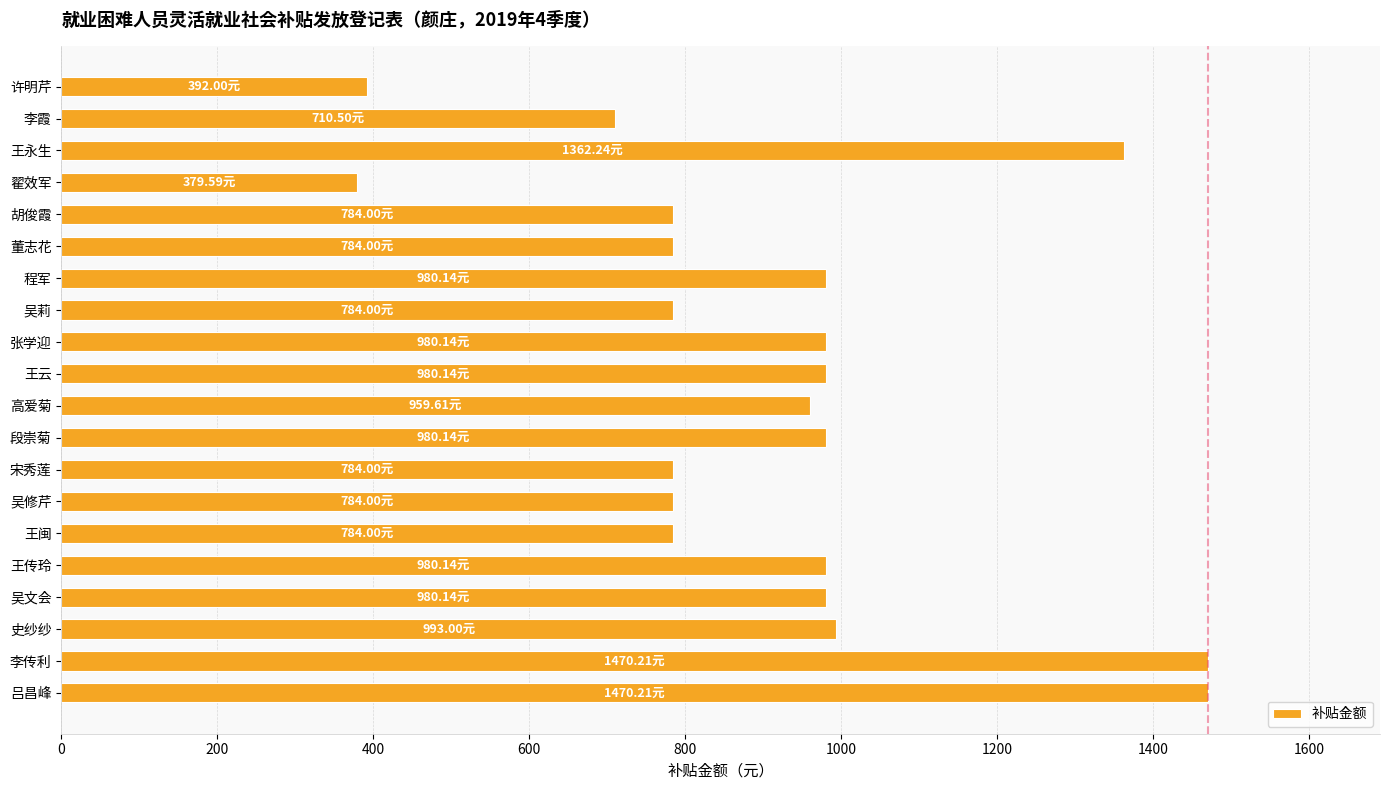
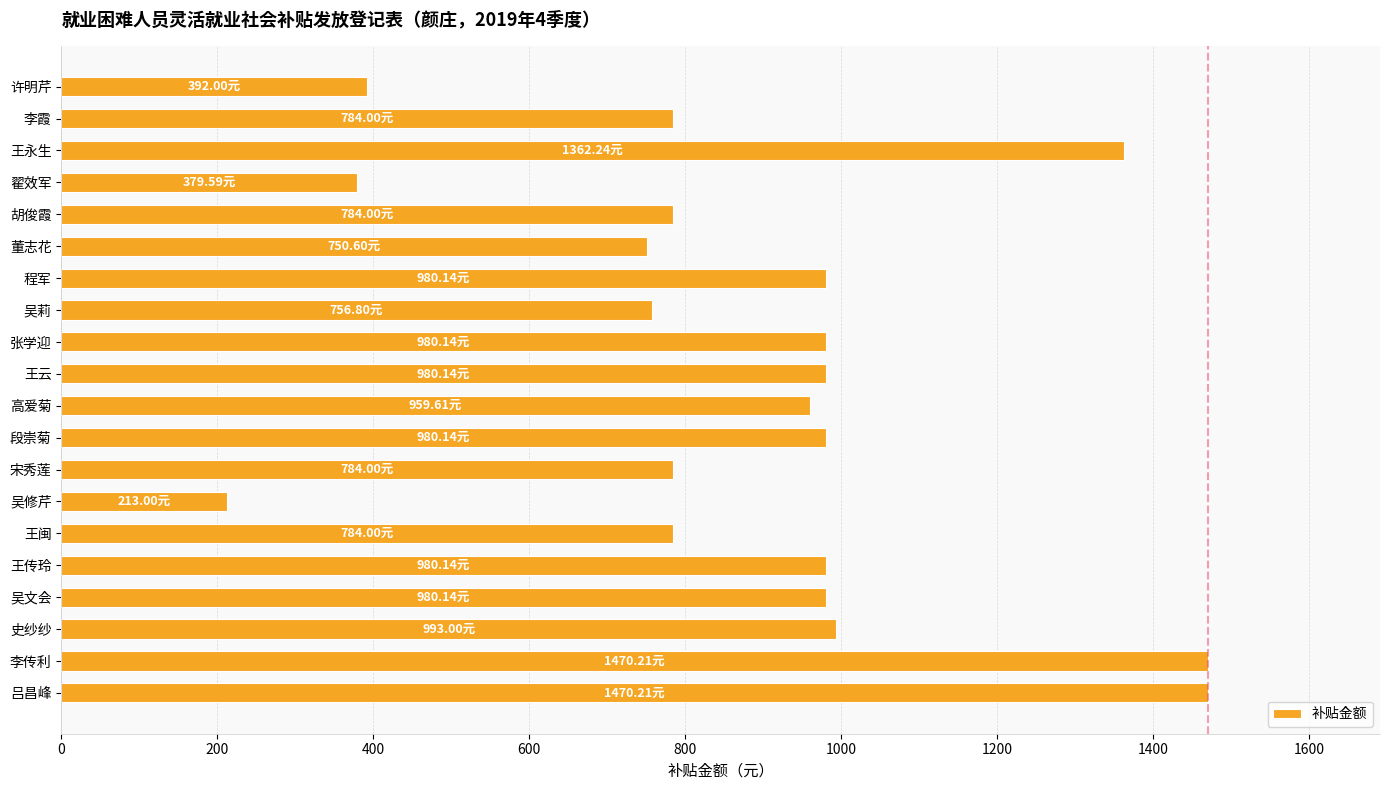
  {
    "许明芹": "392.00元",
-   "李霞": "710.50元",
+   "李霞": "784.00元",
    "王永生": "1362.24元",
    "翟效军": "379.59元",
    "胡俊霞": "784.00元",
-   "董志花": "784.00元",
+   "董志花": "750.60元",
    "程军": "980.14元",
-   "吴莉": "784.00元",
+   "吴莉": "756.80元",
    "张学迎": "980.14元",
    "王云": "980.14元",
    "高爱菊": "959.61元",
    "段崇菊": "980.14元",
    "宋秀莲": "784.00元",
-   "吴修芹": "784.00元",
+   "吴修芹": "213.00元",
    "王闽": "784.00元",
    "王传玲": "980.14元",
    "吴文会": "980.14元",
    "史纱纱": "993.00元",
    "李传利": "1470.21元",
    "吕昌峰": "1470.21元"
  }
